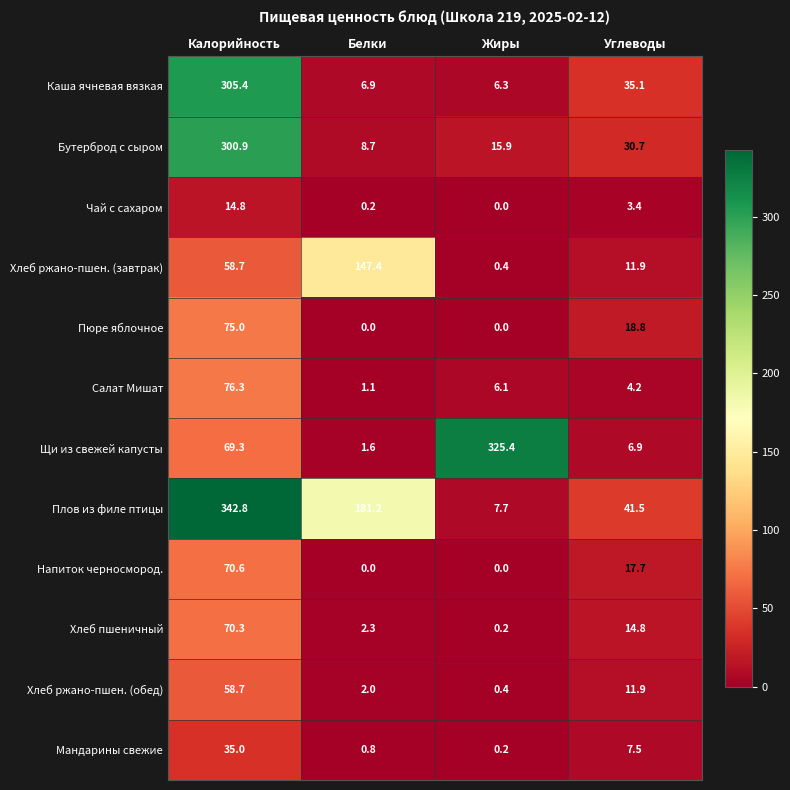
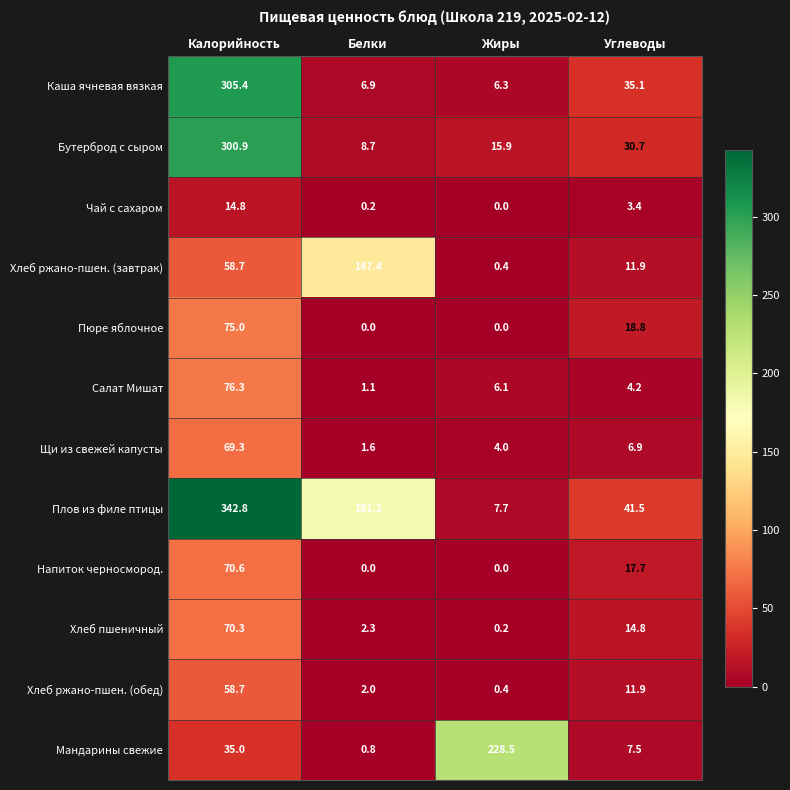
  {
    "Каша ячневая вязкая": {
      "Калорийность": 305.4,
      "Белки": 6.9,
      "Жиры": 6.3,
      "Углеводы": 35.1
    },
    "Бутерброд с сыром": {
      "Калорийность": 300.9,
      "Белки": 8.7,
      "Жиры": 15.9,
      "Углеводы": 30.7
    },
    "Чай с сахаром": {
      "Калорийность": 14.8,
      "Белки": 0.2,
      "Жиры": 0.0,
      "Углеводы": 3.4
    },
    "Хлеб ржано-пшен. (завтрак)": {
      "Калорийность": 58.7,
      "Белки": 147.4,
      "Жиры": 0.4,
      "Углеводы": 11.9
    },
    "Пюре яблочное": {
      "Калорийность": 75.0,
      "Белки": 0.0,
      "Жиры": 0.0,
      "Углеводы": 18.8
    },
    "Салат Мишат": {
      "Калорийность": 76.3,
      "Белки": 1.1,
      "Жиры": 6.1,
      "Углеводы": 4.2
    },
    "Щи из свежей капусты": {
      "Калорийность": 69.3,
      "Белки": 1.6,
-     "Жиры": 325.4,
+     "Жиры": 4.0,
      "Углеводы": 6.9
    },
    "Плов из филе птицы": {
      "Калорийность": 342.8,
      "Белки": 181.2,
      "Жиры": 7.7,
      "Углеводы": 41.5
    },
    "Напиток черносмород.": {
      "Калорийность": 70.6,
      "Белки": 0.0,
      "Жиры": 0.0,
      "Углеводы": 17.7
    },
    "Хлеб пшеничный": {
      "Калорийность": 70.3,
      "Белки": 2.3,
      "Жиры": 0.2,
      "Углеводы": 14.8
    },
    "Хлеб ржано-пшен. (обед)": {
      "Калорийность": 58.7,
      "Белки": 2.0,
      "Жиры": 0.4,
      "Углеводы": 11.9
    },
    "Мандарины свежие": {
      "Калорийность": 35.0,
      "Белки": 0.8,
-     "Жиры": 0.2,
+     "Жиры": 228.5,
      "Углеводы": 7.5
    }
  }
